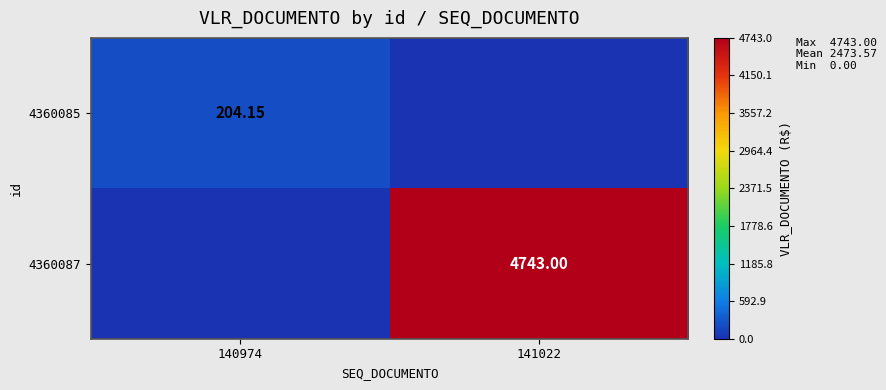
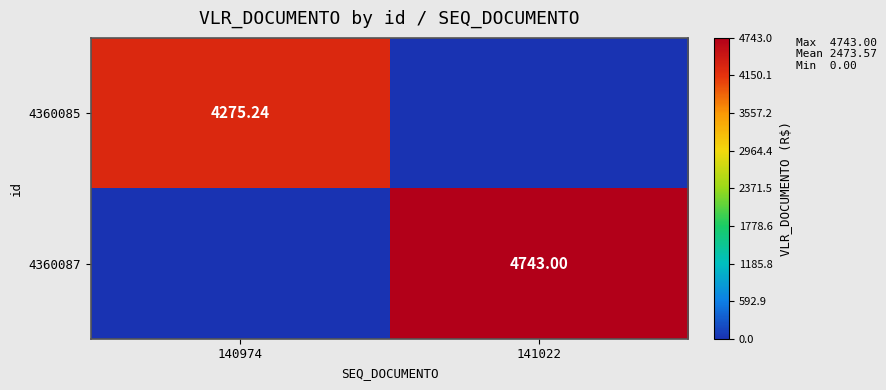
  {
    "4360085": {
-     "140974": 204.15
+     "140974": 4275.24
    },
    "4360087": {
      "141022": 4743.00
    }
  }
